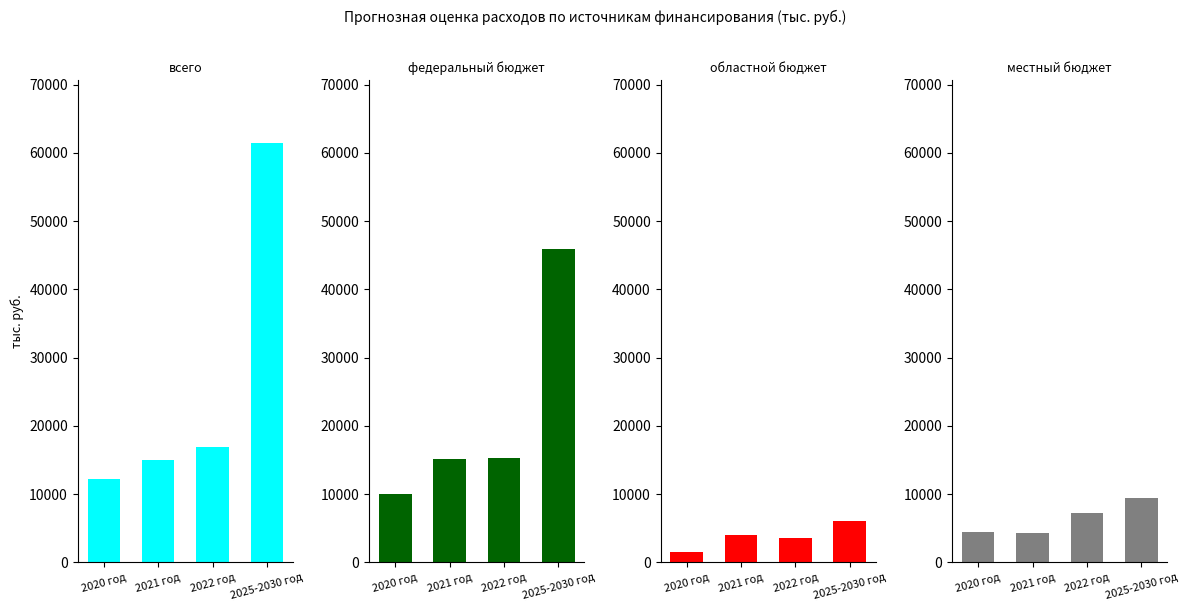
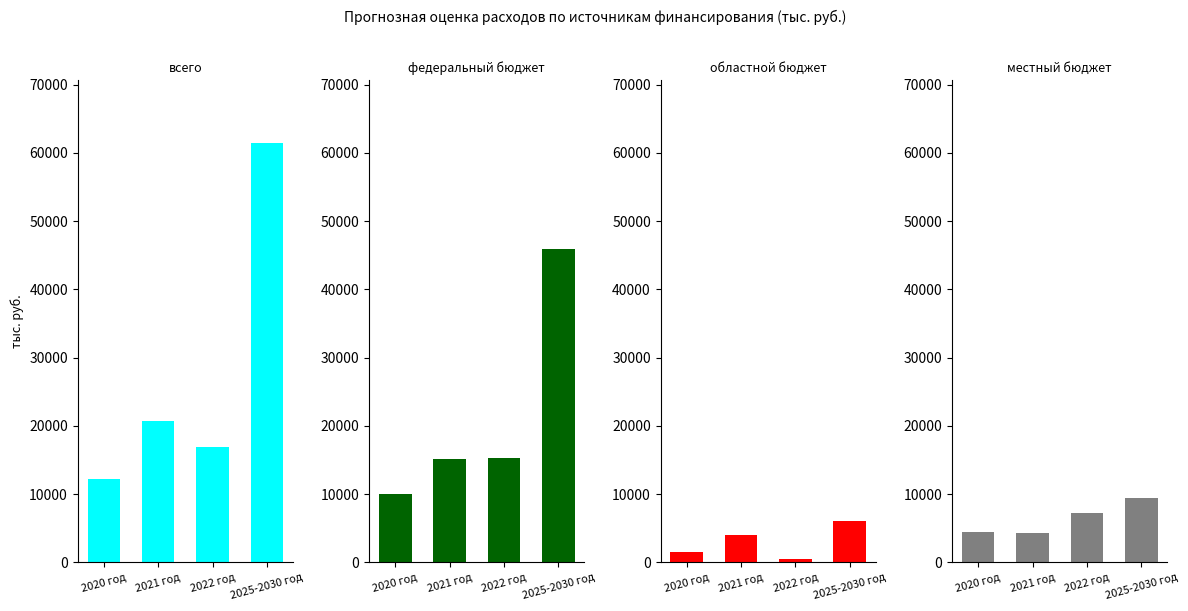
  {
    "всего": {
      "2020 год": 12000,
-     "2021 год": 15000,
+     "2021 год": 21000,
      "2022 год": 17000,
      "2025-2030 год": 61000
    },
    "федеральный бюджет": {
      "2020 год": 10000,
      "2021 год": 15000,
      "2022 год": 15000,
      "2025-2030 год": 46000
    },
    "областной бюджет": {
      "2020 год": 2000,
      "2021 год": 4000,
-     "2022 год": 4000,
+     "2022 год": 1000,
      "2025-2030 год": 6000
    },
    "местный бюджет": {
      "2020 год": 4000,
      "2021 год": 4000,
      "2022 год": 7000,
      "2025-2030 год": 9000
    }
  }
